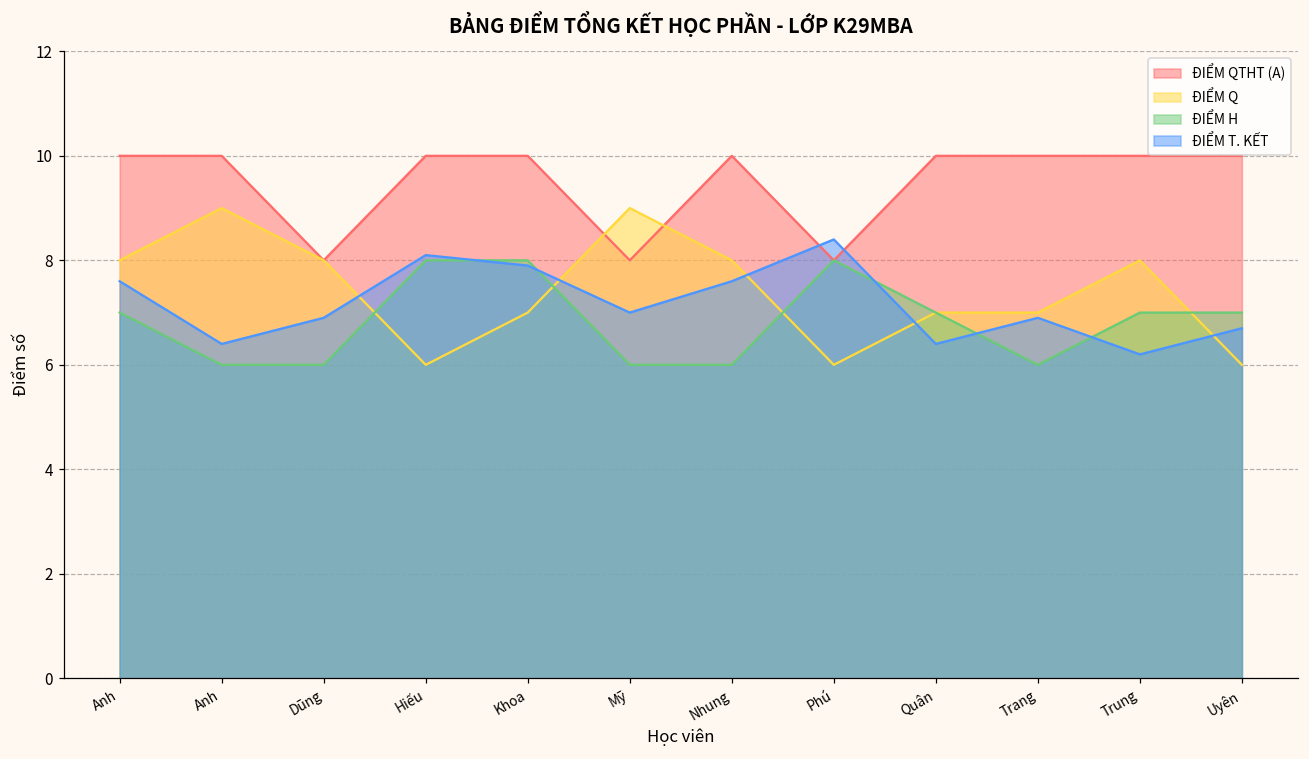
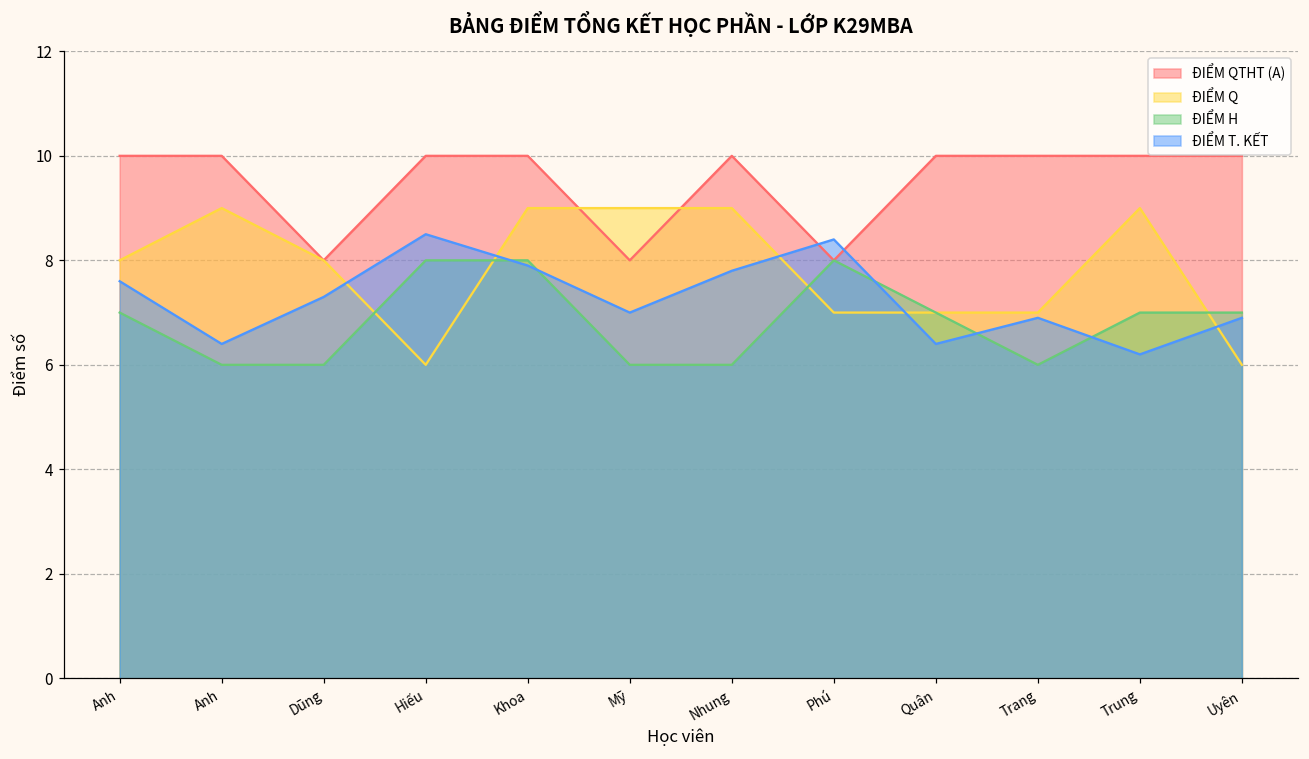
  {
    "ĐIỂM QTHT (A)": {
      "Hiếu": 10.0,
      "Khoa": 10.0,
      "Mỹ": 8.0,
      "Nhung": 10.0,
      "Quân": 10.0,
      "Trang": 10.0,
      "Trung": 10.0,
      "Uyên": 10.0
    },
    "ĐIỂM Q": {
      "Hiếu": 6,
-     "Khoa": 7,
+     "Khoa": 9,
      "Mỹ": 9,
-     "Nhung": 8,
-     "Phú": 6,
+     "Nhung": 9,
+     "Phú": 7,
      "Trang": 7,
-     "Trung": 8,
+     "Trung": 9,
      "Uyên": 6
    },
    "ĐIỂM H": {
      "Dũng": 6.0,
      "Hiếu": 8.0,
      "Khoa": 8.0,
      "Mỹ": 6.0,
      "Nhung": 6.0,
      "Trang": 6.0,
      "Trung": 7.0,
      "Uyên": 7.0
    },
    "ĐIỂM T. KẾT": {
-     "Dũng": 6.9,
-     "Hiếu": 8.1,
+     "Dũng": 7.3,
+     "Hiếu": 8.5,
      "Khoa": 7.9,
      "Mỹ": 7.0,
-     "Nhung": 7.6,
+     "Nhung": 7.8,
      "Phú": 8.4,
      "Quân": 6.4,
      "Trang": 6.9,
      "Trung": 6.2,
-     "Uyên": 6.7
+     "Uyên": 6.9
    }
  }
